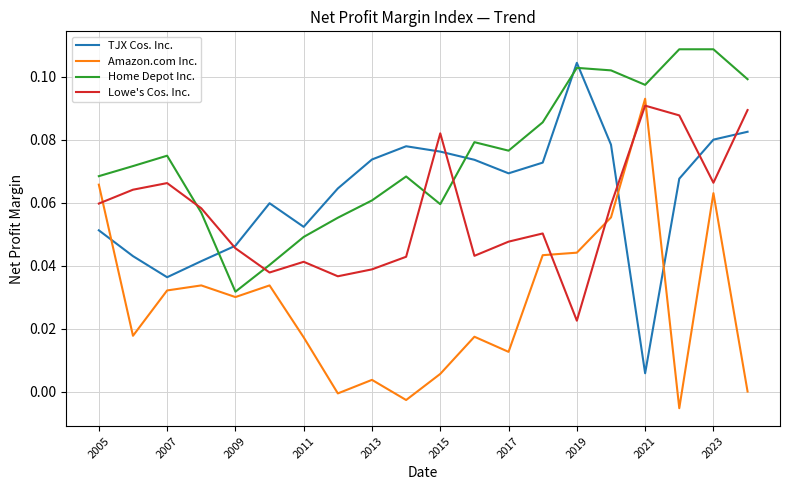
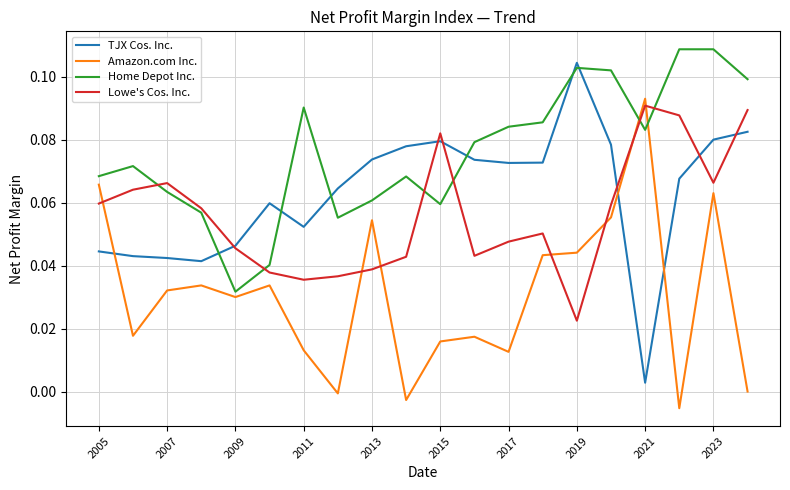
  {
    "TJX Cos. Inc.": {
-     "2005": 0.051,
-     "2007": 0.036,
+     "2005": 0.045,
+     "2007": 0.042,
      "2009": 0.046,
      "2011": 0.052,
      "2013": 0.074,
-     "2015": 0.076,
-     "2017": 0.069,
+     "2015": 0.080,
+     "2017": 0.073,
      "2019": 0.104,
-     "2021": 0.006,
+     "2021": 0.003,
      "2023": 0.080
    },
    "Amazon.com Inc.": {
      "2005": 0.066,
      "2007": 0.032,
      "2009": 0.030,
-     "2011": 0.017,
-     "2013": 0.004,
-     "2015": 0.006,
+     "2011": 0.013,
+     "2013": 0.054,
+     "2015": 0.016,
      "2017": 0.013,
      "2019": 0.044,
      "2021": 0.093,
      "2023": 0.063
    },
    "Home Depot Inc.": {
      "2005": 0.068,
-     "2007": 0.075,
+     "2007": 0.063,
      "2009": 0.032,
-     "2011": 0.049,
+     "2011": 0.090,
      "2013": 0.061,
      "2015": 0.060,
-     "2017": 0.077,
+     "2017": 0.084,
      "2019": 0.103,
-     "2021": 0.097,
+     "2021": 0.083,
      "2023": 0.109
    },
    "Lowe's Cos. Inc.": {
      "2005": 0.060,
      "2007": 0.066,
      "2009": 0.046,
-     "2011": 0.041,
+     "2011": 0.036,
      "2013": 0.039,
      "2015": 0.082,
      "2017": 0.048,
      "2019": 0.023,
      "2021": 0.091,
      "2023": 0.066
    }
  }
